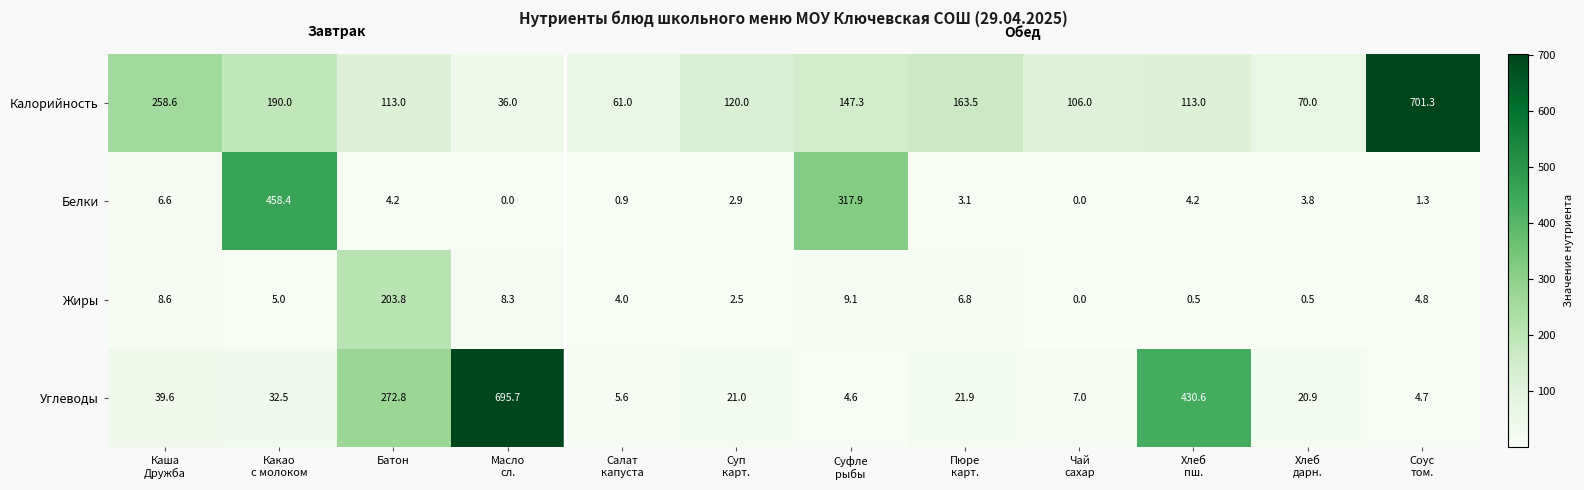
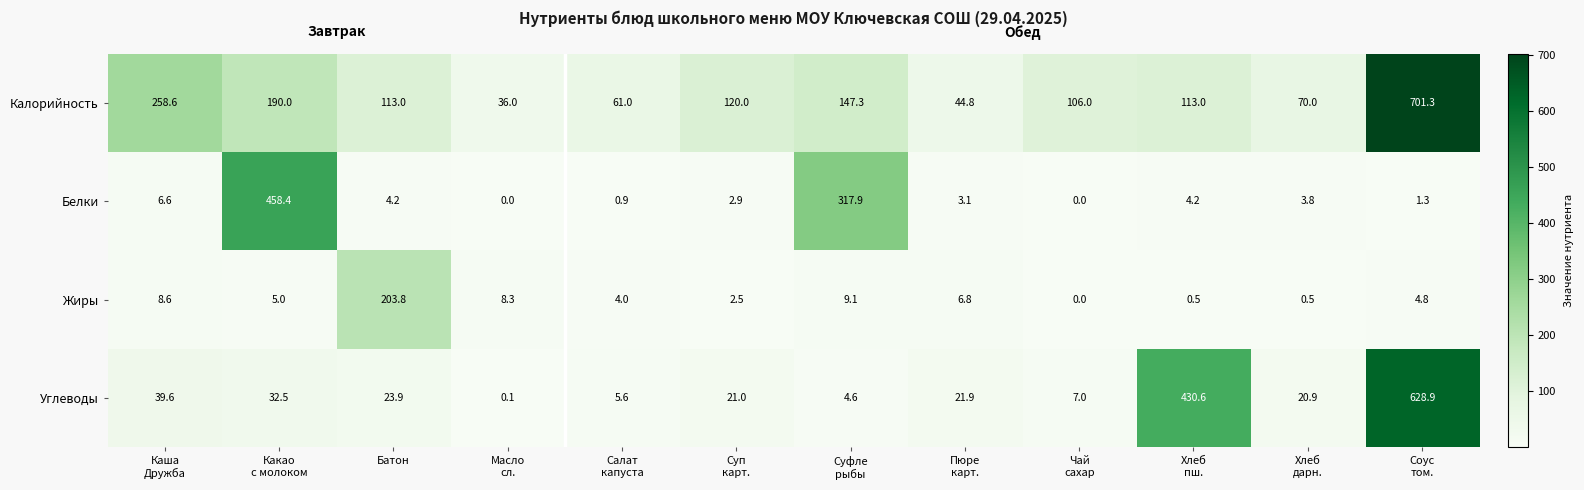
  {
    "Калорийность": {
      "Каша Дружба": 258.6,
      "Какао c молоком": 190.0,
      "Батон": 113.0,
      "Масло сл.": 36.0,
      "Салат капуста": 61.0,
      "Суп карт.": 120.0,
      "Суфле рыбы": 147.3,
-     "Пюре карт.": 163.5,
+     "Пюре карт.": 44.8,
      "Чай сахар": 106.0,
      "Хлеб пш.": 113.0,
      "Хлеб дарн.": 70.0,
      "Соус том.": 701.3
    },
    "Белки": {
      "Каша Дружба": 6.6,
      "Какао c молоком": 458.4,
      "Батон": 4.2,
      "Масло сл.": 0.0,
      "Салат капуста": 0.9,
      "Суп карт.": 2.9,
      "Суфле рыбы": 317.9,
      "Пюре карт.": 3.1,
      "Чай сахар": 0.0,
      "Хлеб пш.": 4.2,
      "Хлеб дарн.": 3.8,
      "Соус том.": 1.3
    },
    "Жиры": {
      "Каша Дружба": 8.6,
      "Какао c молоком": 5.0,
      "Батон": 203.8,
      "Масло сл.": 8.3,
      "Салат капуста": 4.0,
      "Суп карт.": 2.5,
      "Суфле рыбы": 9.1,
      "Пюре карт.": 6.8,
      "Чай сахар": 0.0,
      "Хлеб пш.": 0.5,
      "Хлеб дарн.": 0.5,
      "Соус том.": 4.8
    },
    "Углеводы": {
      "Каша Дружба": 39.6,
      "Какао c молоком": 32.5,
-     "Батон": 272.8,
-     "Масло сл.": 695.7,
+     "Батон": 23.9,
+     "Масло сл.": 0.1,
      "Салат капуста": 5.6,
      "Суп карт.": 21.0,
      "Суфле рыбы": 4.6,
      "Пюре карт.": 21.9,
      "Чай сахар": 7.0,
      "Хлеб пш.": 430.6,
      "Хлеб дарн.": 20.9,
-     "Соус том.": 4.7
+     "Соус том.": 628.9
    }
  }
